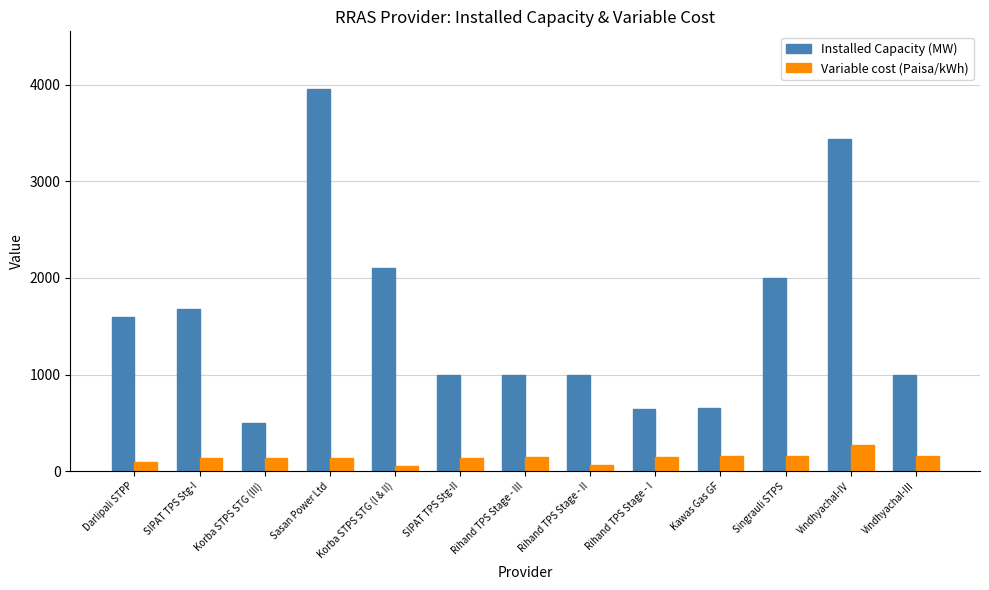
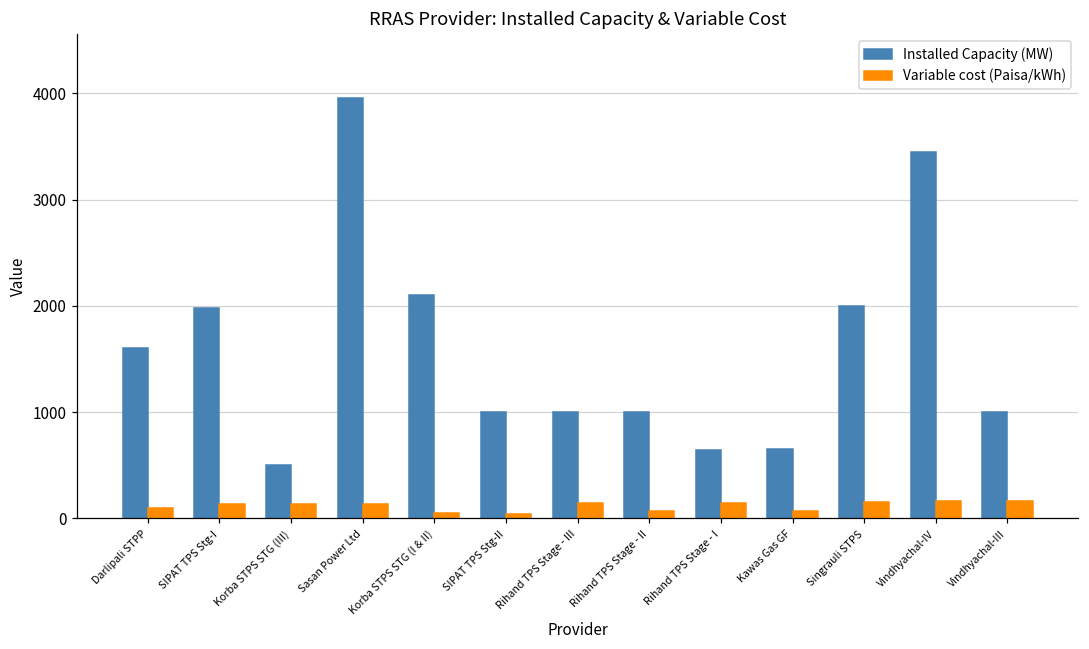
  {
    "Installed Capacity (MW)": {
      "Darlipali STPP": 1600,
-     "SIPAT TPS Stg-I": 1700,
+     "SIPAT TPS Stg-I": 2000,
      "Korba STPS STG (III)": 500,
      "Sasan Power Ltd": 4000,
      "Korba STPS STG (I & II)": 2100,
      "SIPAT TPS Stg-II": 1000,
      "Rihand TPS Stage - III": 1000,
      "Rihand TPS Stage - II": 1000,
      "Rihand TPS Stage - I": 600,
      "Kawas Gas GF": 700,
      "Singrauli STPS": 2000,
      "Vindhyachal-IV": 3400,
      "Vindhyachal-III": 1000
    },
    "Variable cost (Paisa/kWh)": {
      "Darlipali STPP": 100,
      "SIPAT TPS Stg-I": 100,
      "Korba STPS STG (III)": 100,
      "Sasan Power Ltd": 100,
      "Korba STPS STG (I & II)": 0,
-     "SIPAT TPS Stg-II": 100,
+     "SIPAT TPS Stg-II": 0,
      "Rihand TPS Stage - III": 100,
      "Rihand TPS Stage - II": 100,
      "Rihand TPS Stage - I": 100,
-     "Kawas Gas GF": 200,
+     "Kawas Gas GF": 100,
      "Singrauli STPS": 200,
-     "Vindhyachal-IV": 300,
+     "Vindhyachal-IV": 200,
      "Vindhyachal-III": 200
    }
  }
